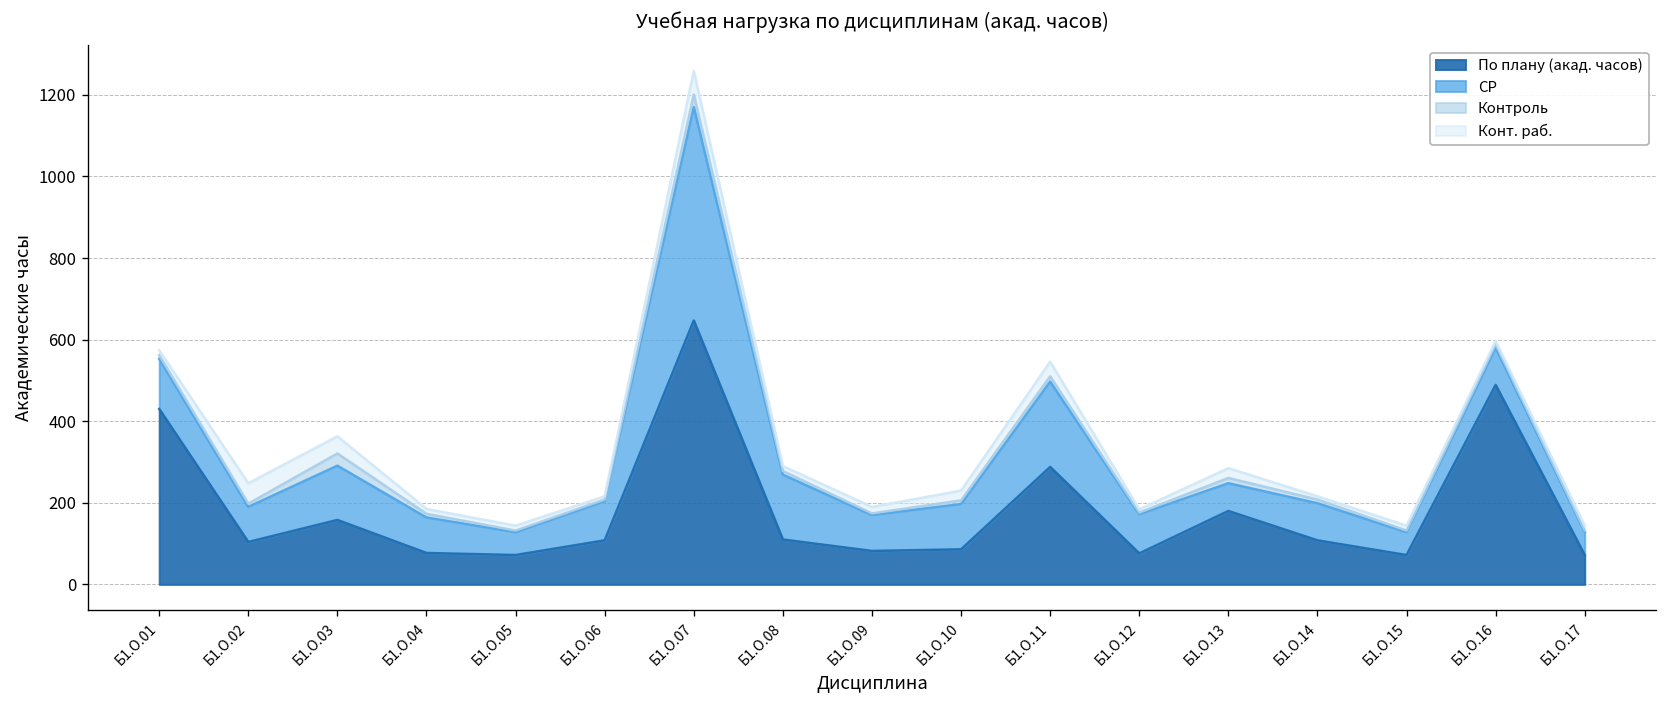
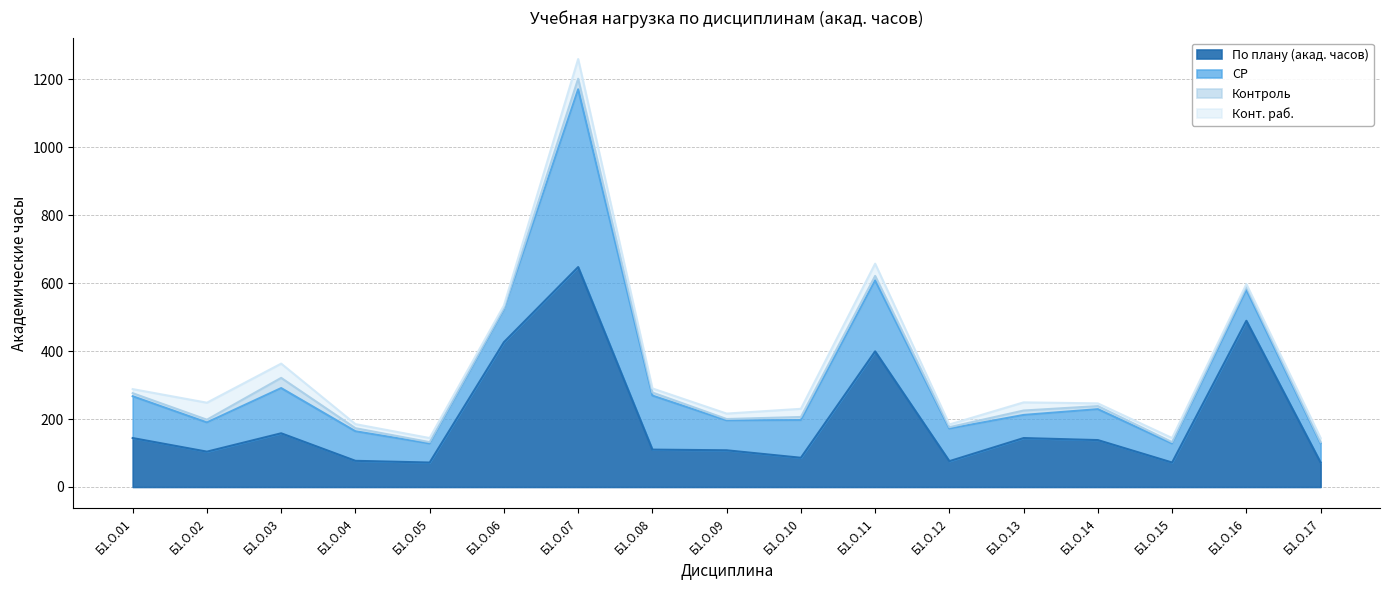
  {
    "По плану (акад. часов)": {
-     "Б1.О.01": 430,
+     "Б1.О.01": 140,
      "Б1.О.02": 100,
      "Б1.О.03": 160,
      "Б1.О.04": 80,
      "Б1.О.05": 70,
-     "Б1.О.06": 110,
+     "Б1.О.06": 430,
      "Б1.О.07": 650,
      "Б1.О.08": 110,
-     "Б1.О.09": 80,
+     "Б1.О.09": 110,
      "Б1.О.10": 90,
-     "Б1.О.11": 290,
+     "Б1.О.11": 400,
      "Б1.О.12": 80,
-     "Б1.О.13": 180,
-     "Б1.О.14": 110,
+     "Б1.О.13": 140,
+     "Б1.О.14": 140,
      "Б1.О.15": 70,
      "Б1.О.16": 490,
      "Б1.О.17": 70
    },
    "СР": {
      "Б1.О.01": 120,
      "Б1.О.02": 90,
      "Б1.О.03": 130,
      "Б1.О.04": 90,
      "Б1.О.07": 520,
      "Б1.О.08": 160,
      "Б1.О.10": 110,
      "Б1.О.11": 210,
      "Б1.О.13": 70,
      "Б1.О.14": 90,
      "Б1.О.16": 90
    }
  }
